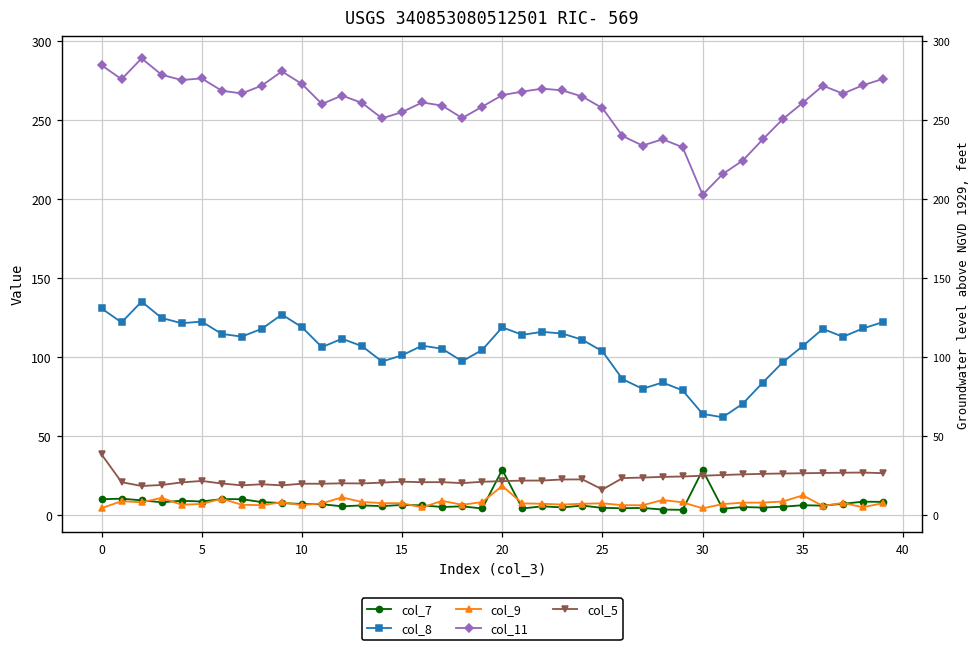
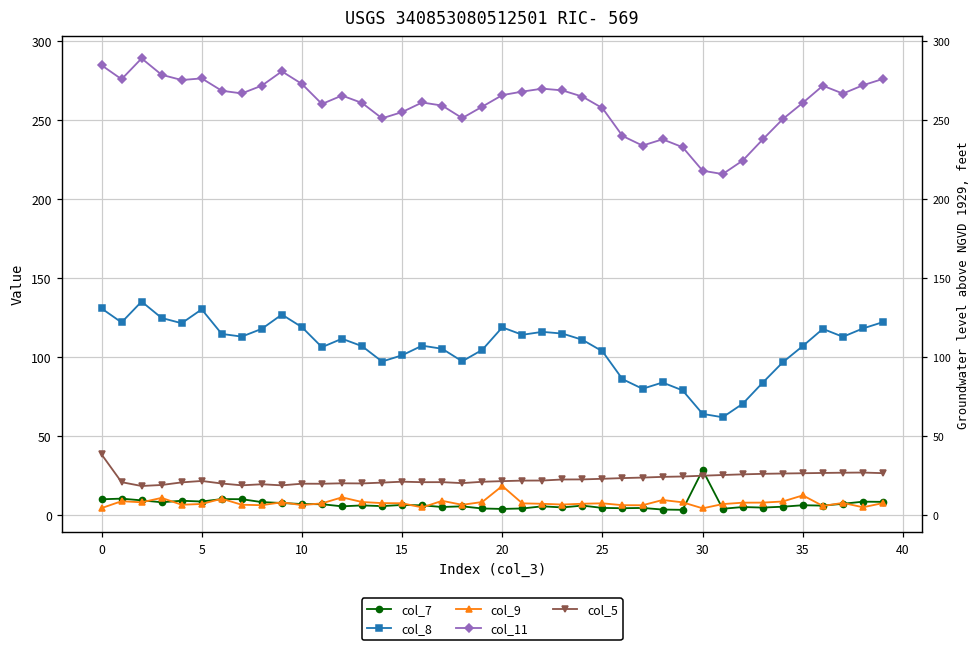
  {
    "col_7": {
      "0": 10,
-     "20": 29,
+     "20": 4,
      "25": 5,
      "30": 29,
      "35": 6
    },
    "col_8": {
      "0": 131,
-     "5": 123,
+     "5": 130,
      "10": 119,
      "15": 101,
      "20": 119,
      "25": 104,
      "30": 64,
      "35": 107
    },
    "col_9": {
      "0": 4,
      "20": 18,
      "25": 7,
      "30": 4,
      "35": 13
    },
    "col_11": {
      "0": 285,
      "5": 277,
      "10": 273,
      "15": 255,
      "20": 266,
      "25": 258,
-     "30": 203,
+     "30": 218,
      "35": 261
    },
    "col_5": {
      "0": 38,
      "5": 22,
      "10": 20,
      "15": 21,
      "20": 22,
-     "25": 16,
+     "25": 23,
      "30": 25,
      "35": 27
    }
  }
